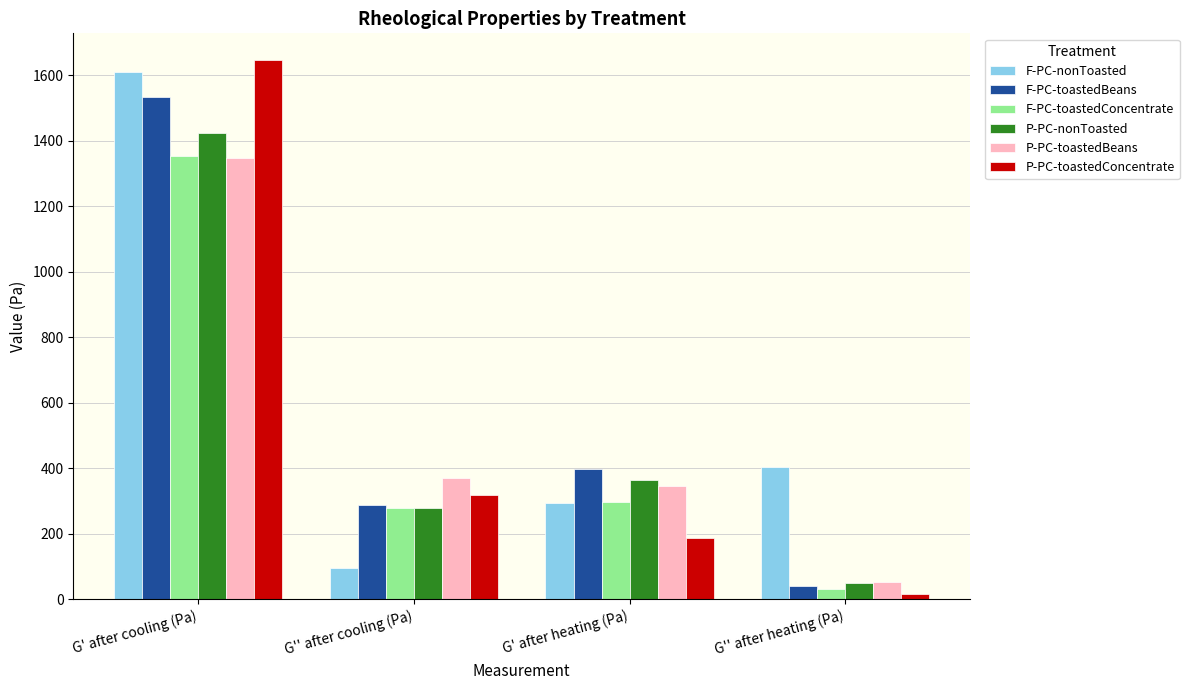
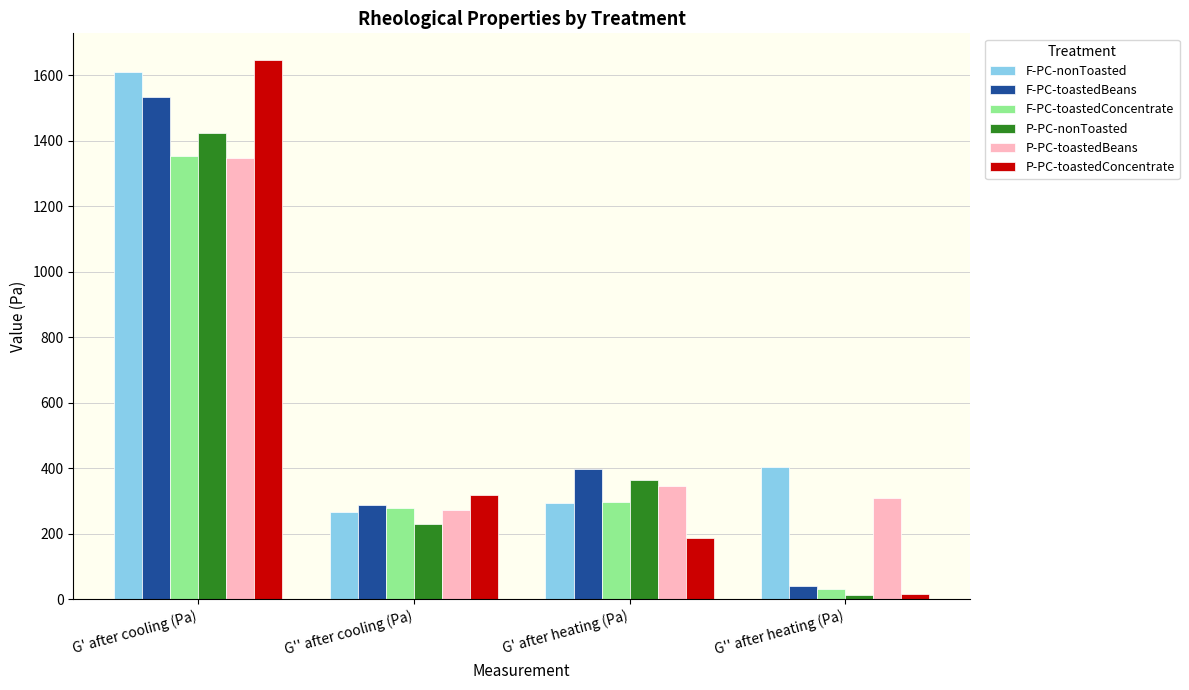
  {
    "F-PC-nonToasted": {
      "G' after cooling (Pa)": 1610,
-     "G'' after cooling (Pa)": 100,
+     "G'' after cooling (Pa)": 270,
      "G' after heating (Pa)": 290,
      "G'' after heating (Pa)": 400
    },
    "F-PC-toastedBeans": {
      "G' after cooling (Pa)": 1530,
      "G'' after cooling (Pa)": 290,
      "G' after heating (Pa)": 400,
      "G'' after heating (Pa)": 40
    },
    "F-PC-toastedConcentrate": {
      "G' after cooling (Pa)": 1350,
      "G'' after cooling (Pa)": 280,
      "G' after heating (Pa)": 300,
      "G'' after heating (Pa)": 30
    },
    "P-PC-nonToasted": {
      "G' after cooling (Pa)": 1420,
-     "G'' after cooling (Pa)": 280,
+     "G'' after cooling (Pa)": 230,
      "G' after heating (Pa)": 360,
-     "G'' after heating (Pa)": 50
+     "G'' after heating (Pa)": 10
    },
    "P-PC-toastedBeans": {
      "G' after cooling (Pa)": 1350,
-     "G'' after cooling (Pa)": 370,
+     "G'' after cooling (Pa)": 270,
      "G' after heating (Pa)": 350,
-     "G'' after heating (Pa)": 50
+     "G'' after heating (Pa)": 310
    },
    "P-PC-toastedConcentrate": {
      "G' after cooling (Pa)": 1650,
      "G'' after cooling (Pa)": 320,
      "G' after heating (Pa)": 190,
      "G'' after heating (Pa)": 10
    }
  }
